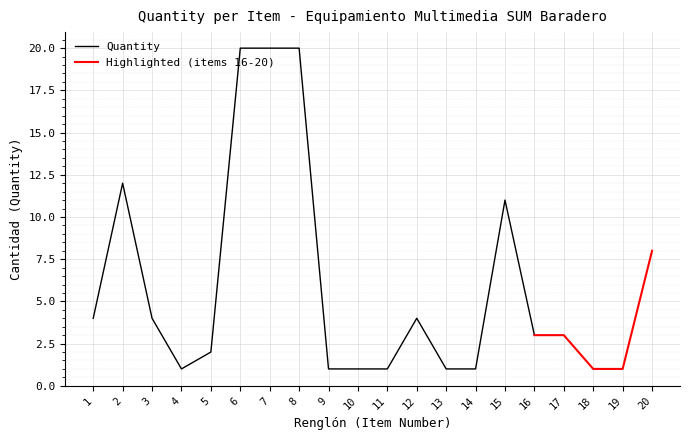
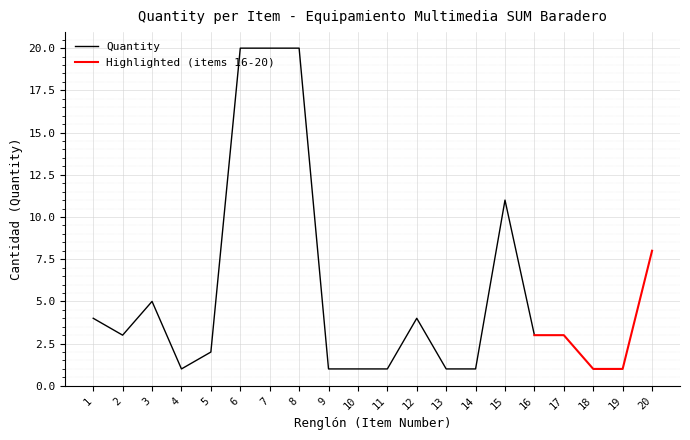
  {
    "Quantity": {
      "1": 4,
-     "2": 12,
-     "3": 4,
+     "2": 3,
+     "3": 5,
      "4": 1,
      "5": 2,
      "6": 20,
      "7": 20,
      "8": 20,
      "9": 1,
      "10": 1,
      "11": 1,
      "12": 4,
      "13": 1,
      "14": 1,
      "15": 11
    },
    "Highlighted (items 16-20)": {
      "17": 3,
      "18": 1,
      "19": 1,
      "20": 8
    }
  }
